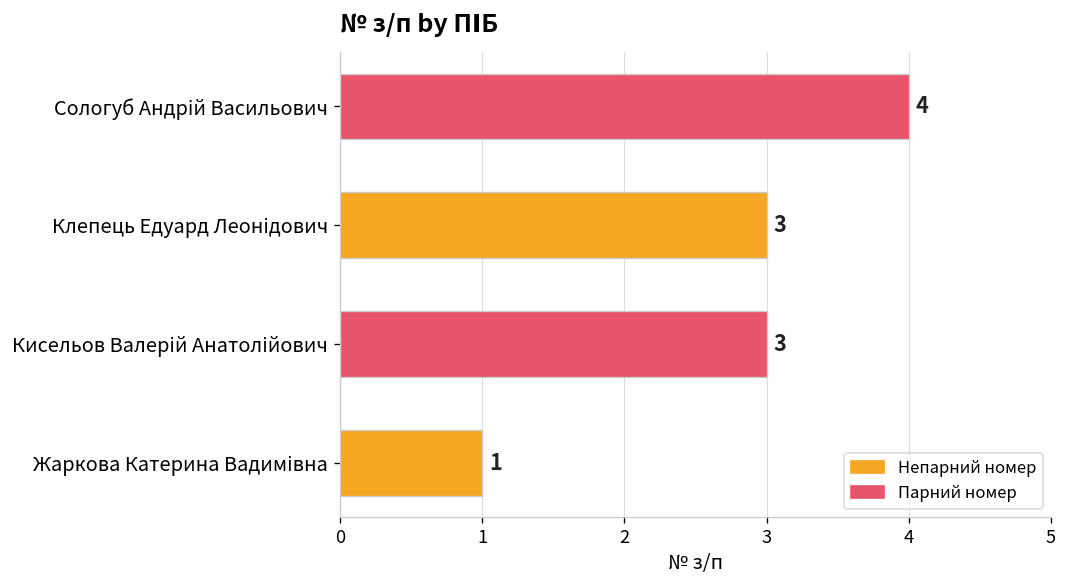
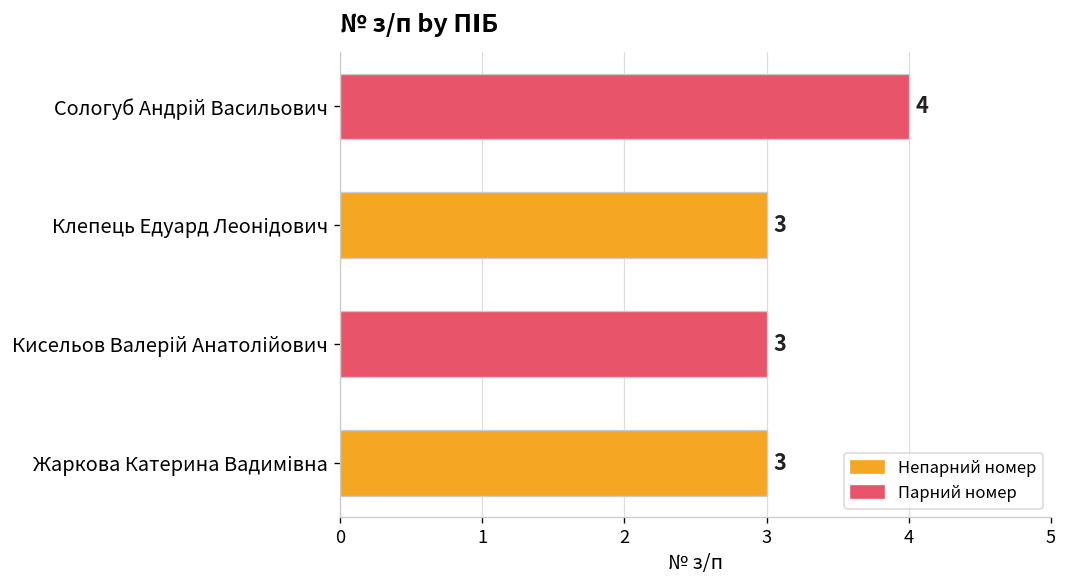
  {
    "Сологуб Андрій Васильович": 4,
    "Клепець Едуард Леонідович": 3,
    "Кисельов Валерій Анатолійович": 3,
-   "Жаркова Катерина Вадимівна": 1
+   "Жаркова Катерина Вадимівна": 3
  }
